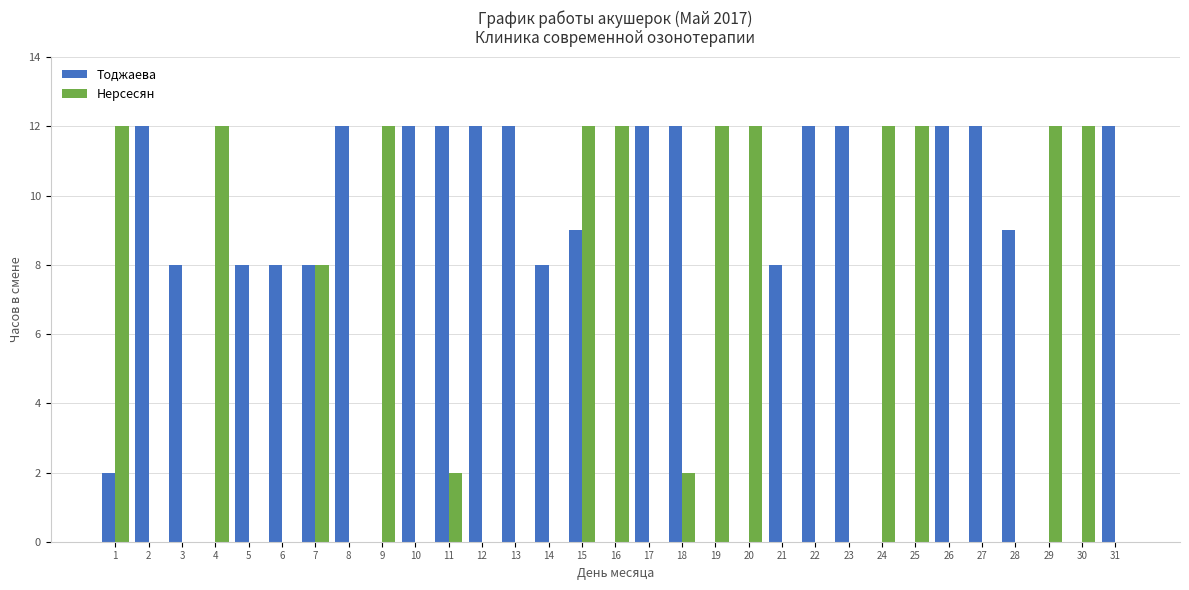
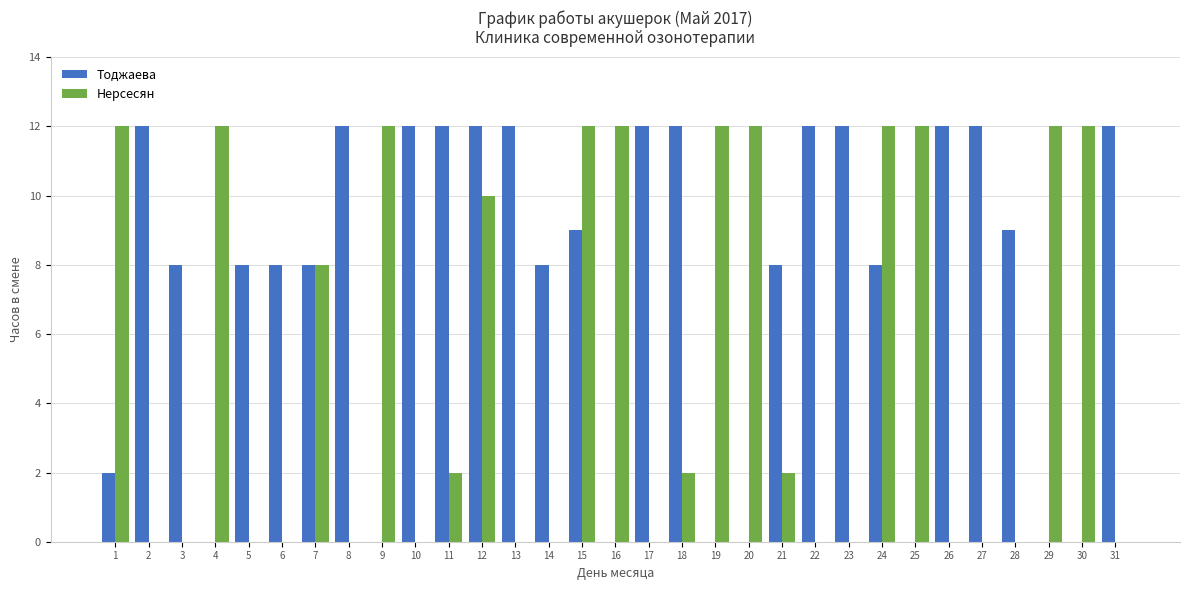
  {
    "Тоджаева": {
      "1": 2,
      "2": 12,
      "3": 8,
      "4": 0,
      "5": 8,
      "6": 8,
      "7": 8,
      "8": 12,
      "9": 0,
      "10": 12,
      "11": 12,
      "12": 12,
      "13": 12,
      "14": 8,
      "15": 9,
      "16": 0,
      "17": 12,
      "18": 12,
      "19": 0,
      "20": 0,
      "21": 8,
      "22": 12,
      "23": 12,
-     "24": 0,
+     "24": 8,
      "25": 0,
      "26": 12,
      "27": 12,
      "28": 9,
      "29": 0,
      "30": 0,
      "31": 12
    },
    "Нерсесян": {
      "1": 12,
      "2": 0,
      "3": 0,
      "4": 12,
      "5": 0,
      "6": 0,
      "7": 8,
      "8": 0,
      "9": 12,
      "10": 0,
      "11": 2,
-     "12": 0,
+     "12": 10,
      "13": 0,
      "14": 0,
      "15": 12,
      "16": 12,
      "17": 0,
      "18": 2,
      "19": 12,
      "20": 12,
-     "21": 0,
+     "21": 2,
      "22": 0,
      "23": 0,
      "24": 12,
      "25": 12,
      "26": 0,
      "27": 0,
      "28": 0,
      "29": 12,
      "30": 12,
      "31": 0
    }
  }
